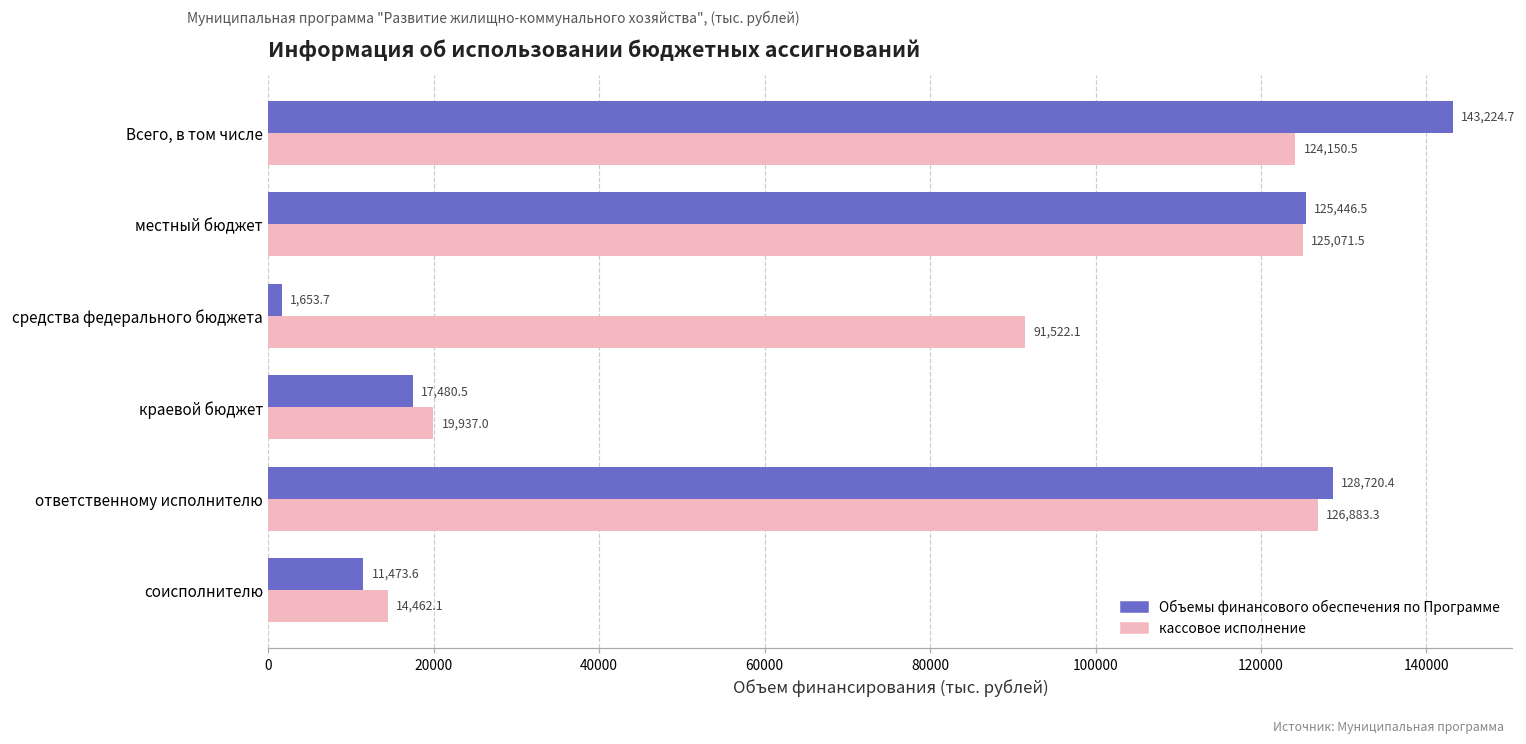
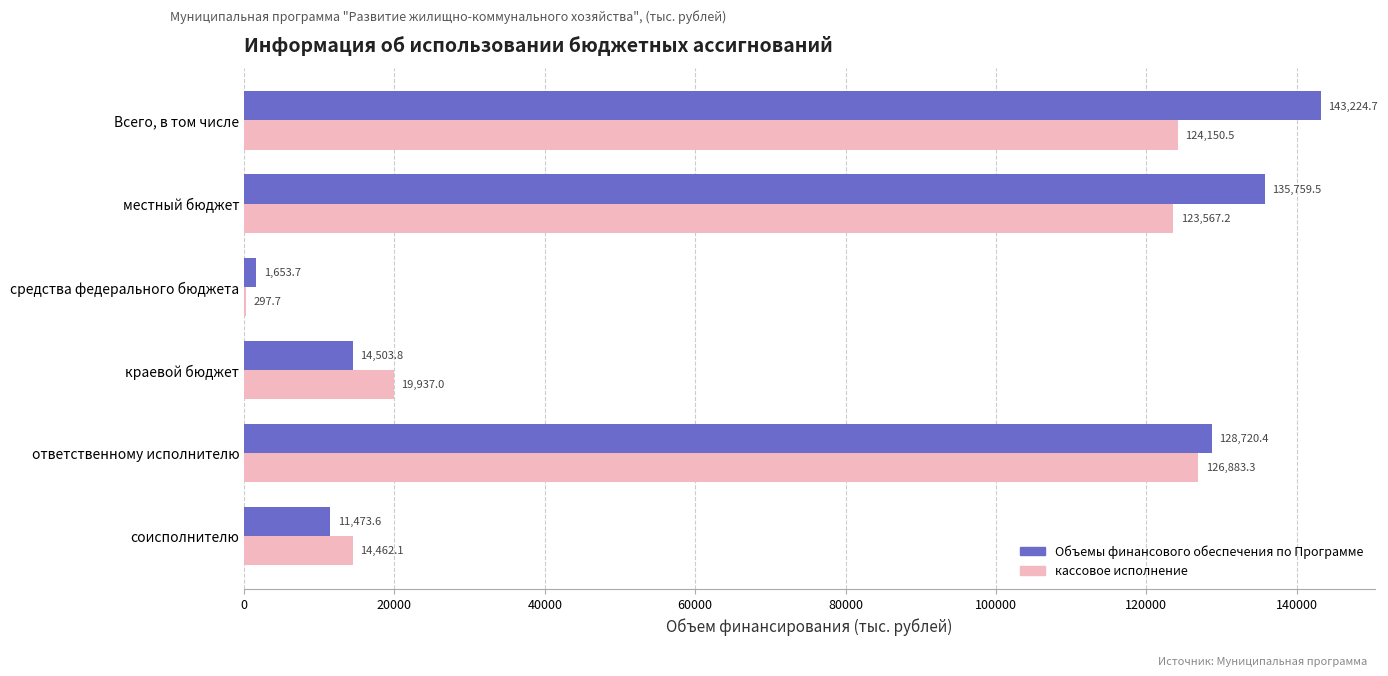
  {
    "Объемы финансового обеспечения по Программе": {
      "Всего, в том числе": "143,224.7",
-     "местный бюджет": "125,446.5",
+     "местный бюджет": "135,759.5",
      "средства федерального бюджета": "1,653.7",
-     "краевой бюджет": "17,480.5",
+     "краевой бюджет": "14,503.8",
      "ответственному исполнителю": "128,720.4",
      "соисполнителю": "11,473.6"
    },
    "кассовое исполнение": {
      "Всего, в том числе": "124,150.5",
-     "местный бюджет": "125,071.5",
-     "средства федерального бюджета": "91,522.1",
+     "местный бюджет": "123,567.2",
+     "средства федерального бюджета": "297.7",
      "краевой бюджет": "19,937.0",
      "ответственному исполнителю": "126,883.3",
      "соисполнителю": "14,462.1"
    }
  }
